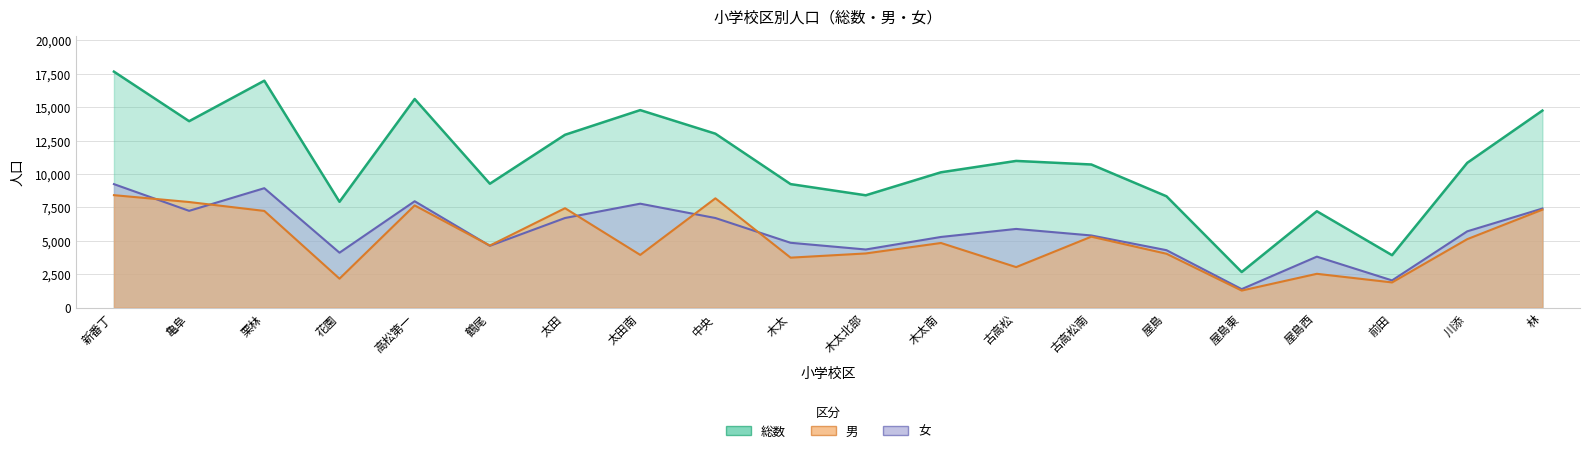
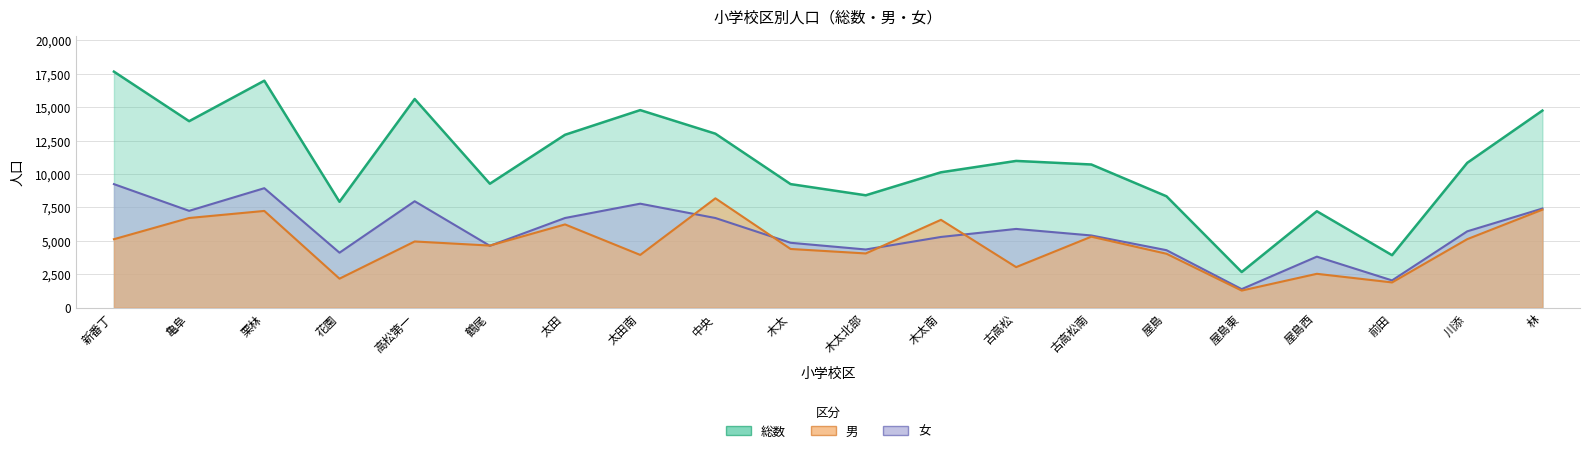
  {
    "男": {
-     "新番丁": "8,400",
-     "亀阜": "7,900",
+     "新番丁": "5,100",
+     "亀阜": "6,700",
      "栗林": "7,200",
      "花園": "2,200",
-     "高松第一": "7,700",
-     "太田": "7,400",
+     "高松第一": "5,000",
+     "太田": "6,200",
      "太田南": "3,900",
      "中央": "8,200",
-     "木太": "3,700",
+     "木太": "4,400",
      "木太北部": "4,100",
-     "木太南": "4,800",
+     "木太南": "6,600",
      "古高松": "3,000",
      "屋島": "4,000",
      "屋島西": "2,500",
      "川添": "5,100"
    }
  }
